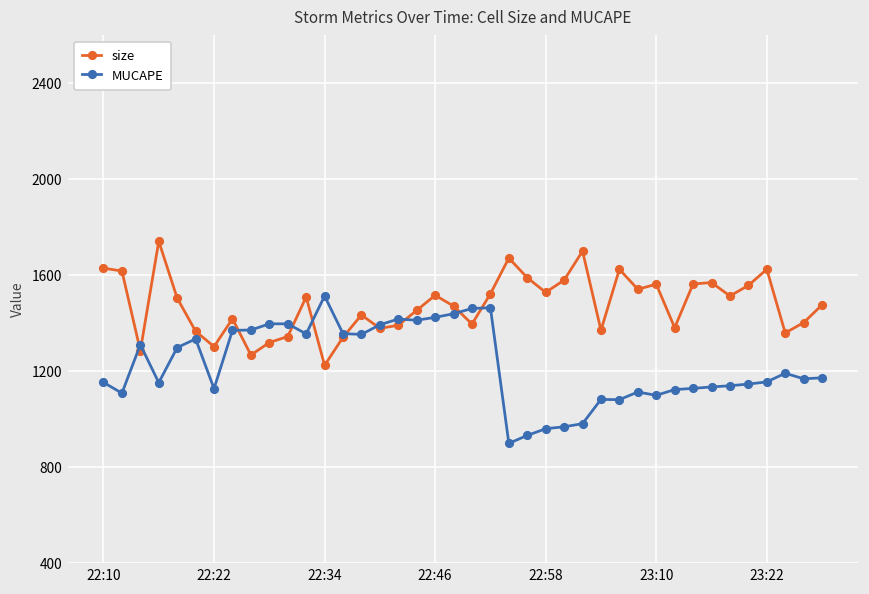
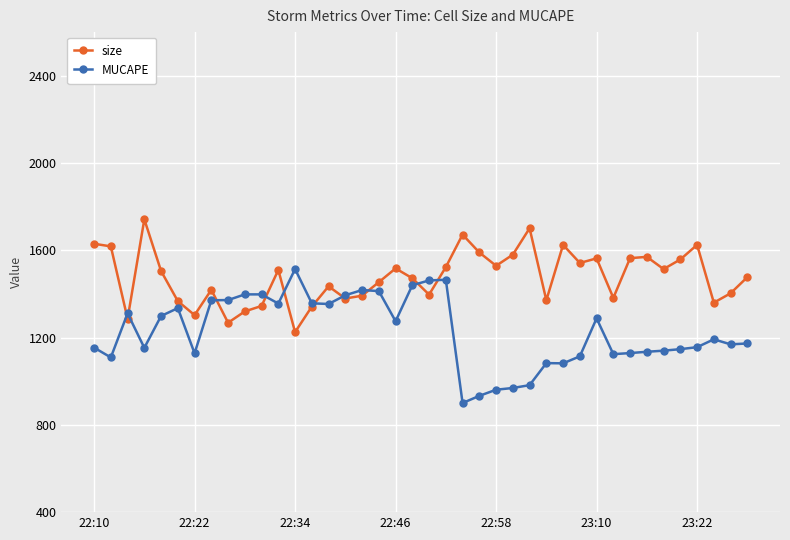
  {
    "size": {
      "22:10": 1630,
      "22:22": 1300,
      "22:34": 1230,
      "22:46": 1520,
      "22:58": 1530,
      "23:10": 1560,
      "23:22": 1630
    },
    "MUCAPE": {
      "22:10": 1150,
      "22:22": 1130,
      "22:34": 1510,
-     "22:46": 1430,
+     "22:46": 1280,
      "22:58": 960,
-     "23:10": 1100,
+     "23:10": 1290,
      "23:22": 1160
    }
  }
